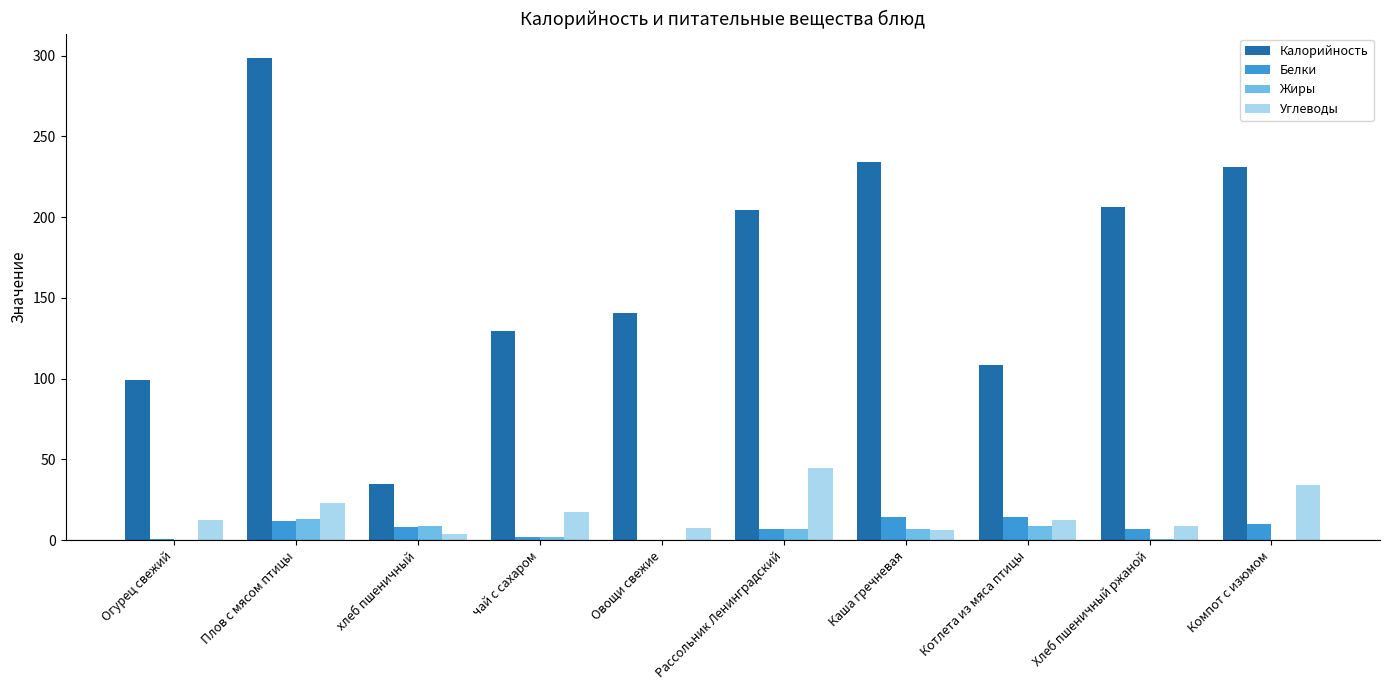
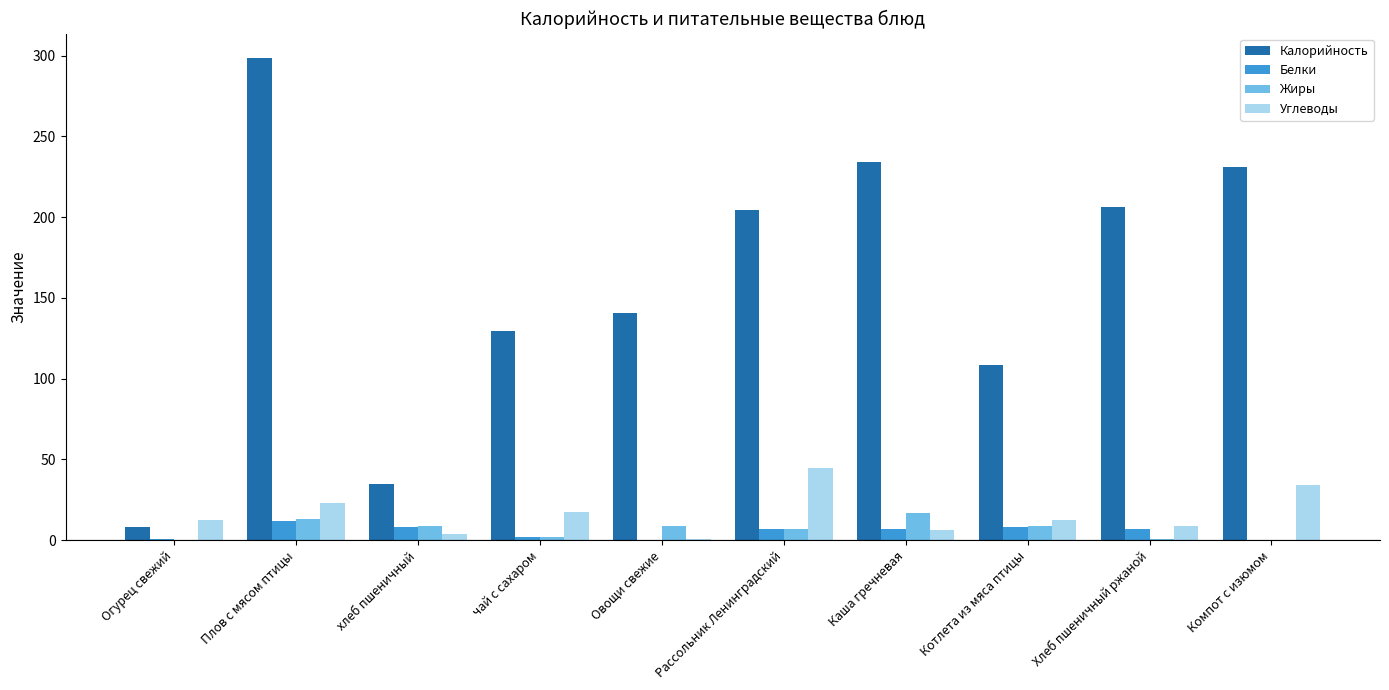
  {
    "Калорийность": {
-     "Огурец свежий": 99,
+     "Огурец свежий": 8,
      "Плов с мясом птицы": 299,
      "хлеб пшеничный": 35,
      "чай с сахаром": 129,
      "Овощи свежие": 141,
      "Рассольник Ленинградский": 204,
      "Каша гречневая": 234,
      "Котлета из мяса птицы": 108,
      "Хлеб пшеничный ржаной": 206,
      "Компот с изюмом": 231
    },
    "Белки": {
      "Плов с мясом птицы": 12,
      "хлеб пшеничный": 8,
      "чай с сахаром": 2,
      "Рассольник Ленинградский": 7,
-     "Каша гречневая": 15,
-     "Котлета из мяса птицы": 15,
+     "Каша гречневая": 7,
+     "Котлета из мяса птицы": 8,
      "Хлеб пшеничный ржаной": 7,
-     "Компот с изюмом": 10
+     "Компот с изюмом": 0
    },
    "Жиры": {
      "Плов с мясом птицы": 13,
      "хлеб пшеничный": 9,
      "чай с сахаром": 2,
-     "Овощи свежие": 0,
+     "Овощи свежие": 8,
      "Рассольник Ленинградский": 7,
-     "Каша гречневая": 7,
+     "Каша гречневая": 17,
      "Котлета из мяса птицы": 9,
      "Компот с изюмом": 0
    },
    "Углеводы": {
      "Огурец свежий": 12,
      "Плов с мясом птицы": 23,
      "хлеб пшеничный": 4,
      "чай с сахаром": 17,
-     "Овощи свежие": 8,
+     "Овощи свежие": 1,
      "Рассольник Ленинградский": 45,
      "Каша гречневая": 6,
      "Котлета из мяса птицы": 12,
      "Хлеб пшеничный ржаной": 9,
      "Компот с изюмом": 34
    }
  }
